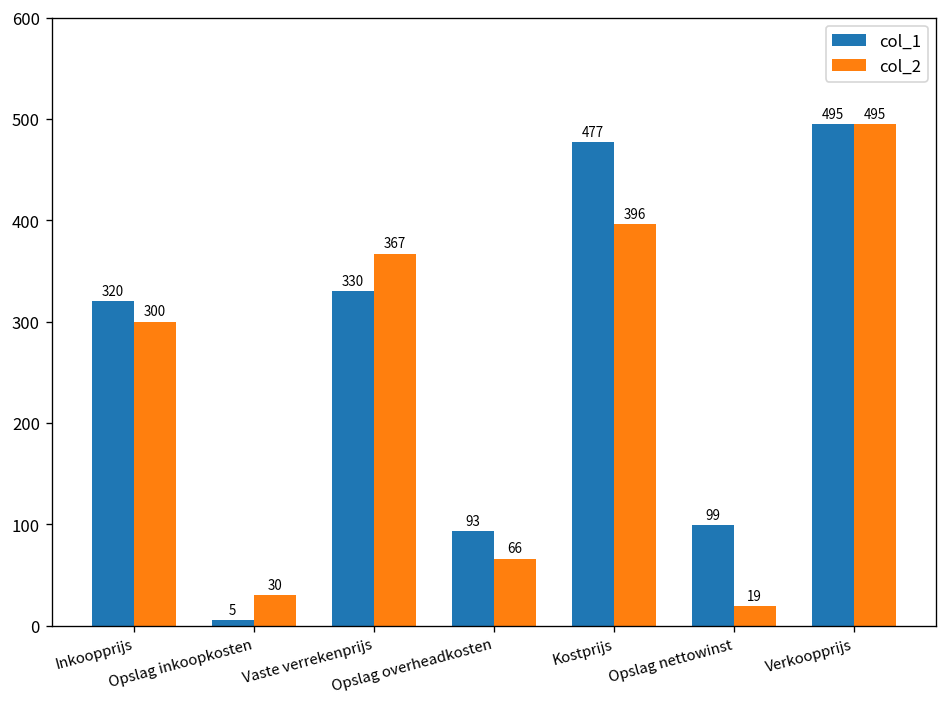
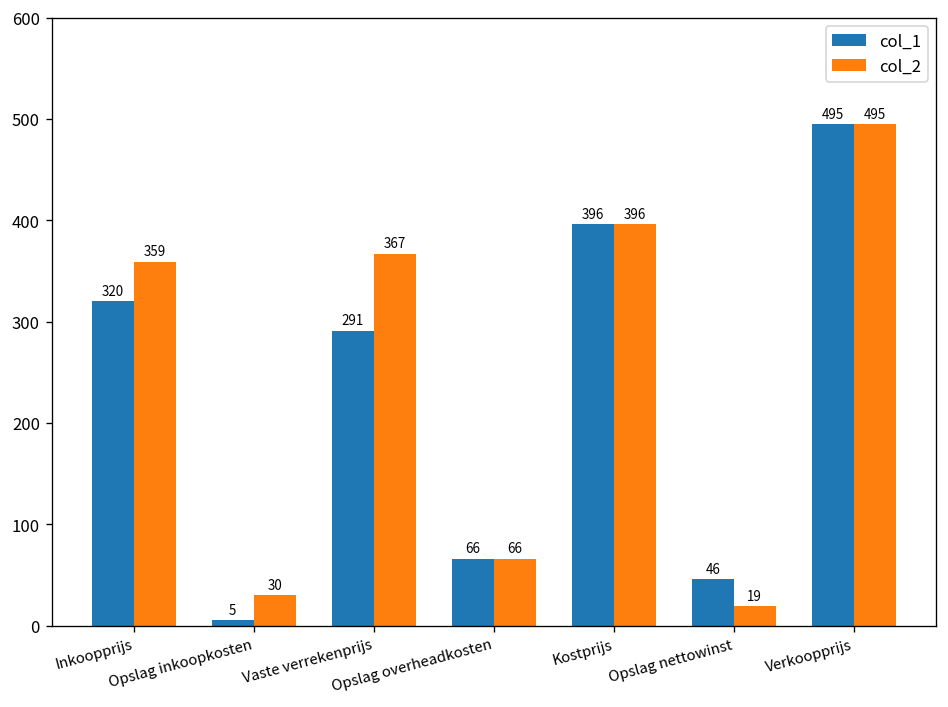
  {
    "col_1": {
      "Inkoopprijs": 320,
      "Opslag inkoopkosten": 5,
-     "Vaste verrekenprijs": 330,
-     "Opslag overheadkosten": 93,
-     "Kostprijs": 477,
-     "Opslag nettowinst": 99,
+     "Vaste verrekenprijs": 291,
+     "Opslag overheadkosten": 66,
+     "Kostprijs": 396,
+     "Opslag nettowinst": 46,
      "Verkoopprijs": 495
    },
    "col_2": {
-     "Inkoopprijs": 300,
+     "Inkoopprijs": 359,
      "Opslag inkoopkosten": 30,
      "Vaste verrekenprijs": 367,
      "Opslag overheadkosten": 66,
      "Kostprijs": 396,
      "Opslag nettowinst": 19,
      "Verkoopprijs": 495
    }
  }
